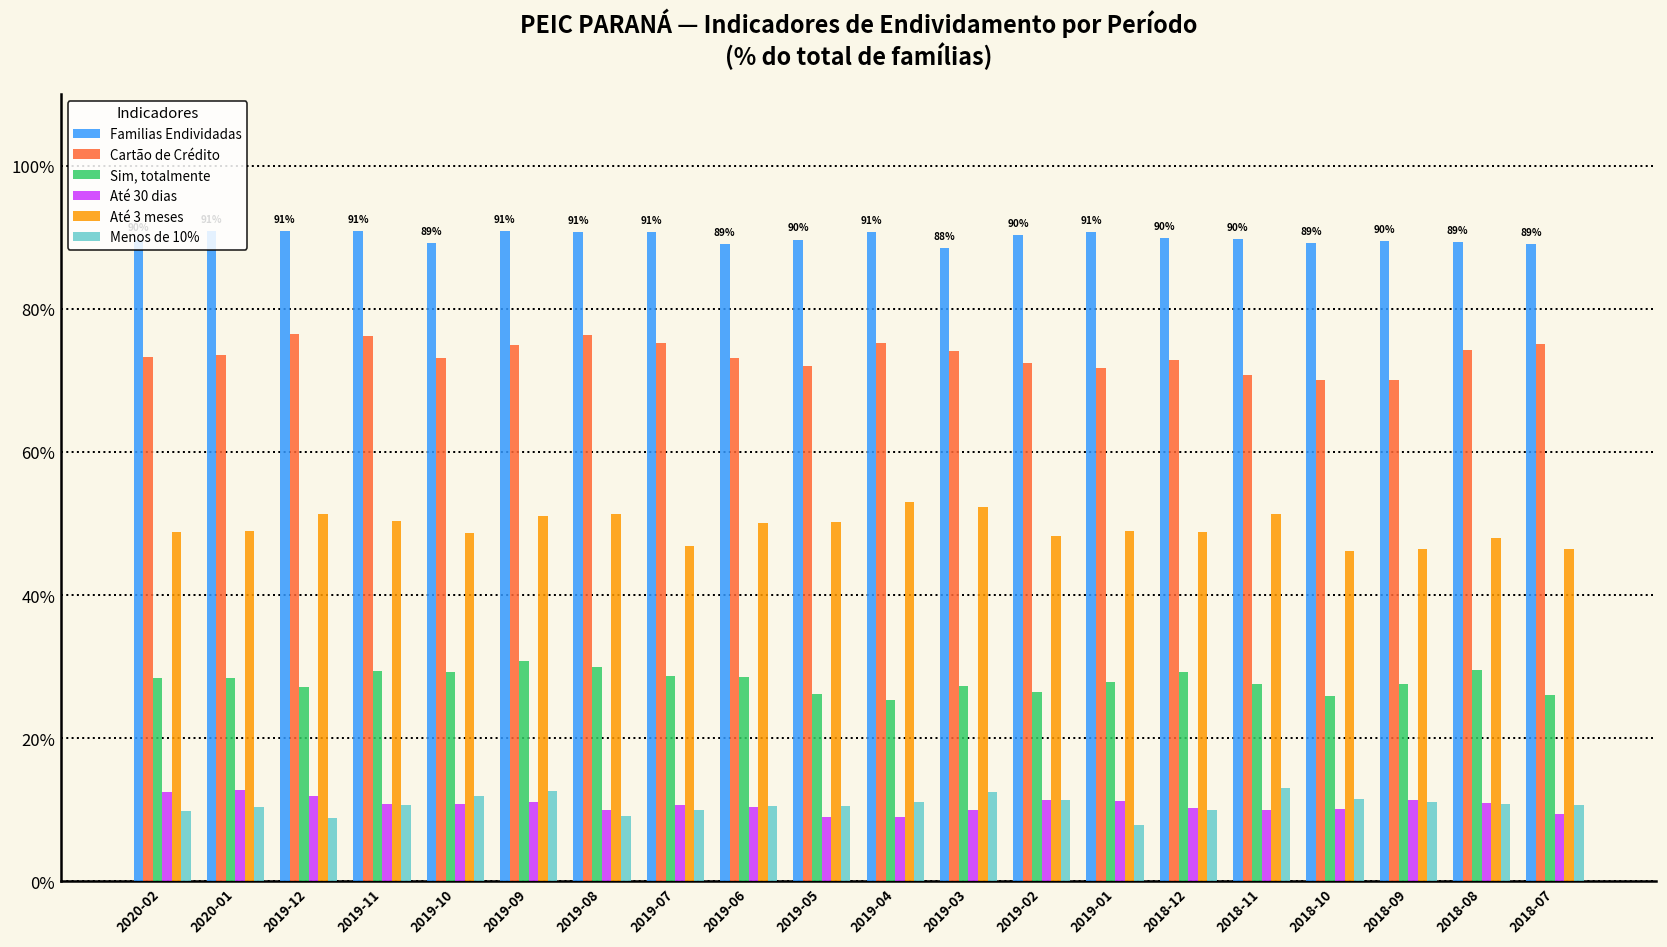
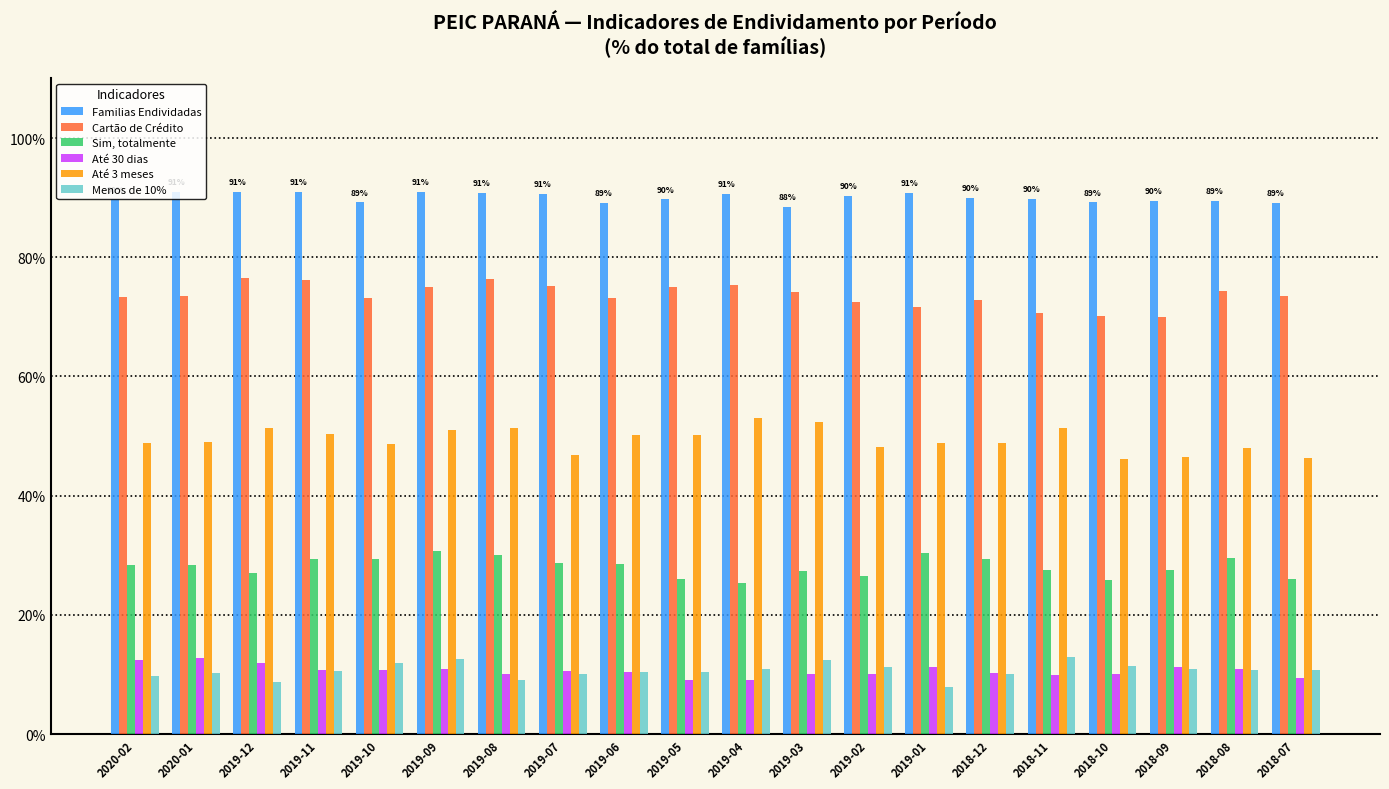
  {
    "Familias Endividadas": {
      "2019-12": "91%",
      "2019-11": "91%",
      "2019-10": "89%",
      "2019-09": "91%",
      "2019-08": "91%",
      "2019-07": "91%",
      "2019-06": "89%",
      "2019-05": "90%",
      "2019-04": "91%",
      "2019-03": "88%",
      "2019-02": "90%",
      "2019-01": "91%",
      "2018-12": "90%",
      "2018-11": "90%",
      "2018-10": "89%",
      "2018-09": "90%",
      "2018-08": "89%",
      "2018-07": "89%"
    },
    "Cartão de Crédito": {
      "2020-02": "73%",
      "2020-01": "74%",
      "2019-12": "77%",
      "2019-11": "76%",
      "2019-10": "73%",
      "2019-09": "75%",
      "2019-08": "76%",
      "2019-07": "75%",
      "2019-06": "73%",
-     "2019-05": "72%",
+     "2019-05": "75%",
      "2019-04": "75%",
      "2019-03": "74%",
      "2019-02": "73%",
      "2019-01": "72%",
      "2018-12": "73%",
      "2018-11": "71%",
      "2018-10": "70%",
      "2018-09": "70%",
      "2018-08": "74%",
-     "2018-07": "75%"
+     "2018-07": "74%"
    },
    "Sim, totalmente": {
      "2020-02": "28%",
      "2020-01": "28%",
      "2019-12": "27%",
      "2019-11": "29%",
      "2019-10": "29%",
      "2019-09": "31%",
      "2019-08": "30%",
      "2019-07": "29%",
      "2019-06": "28%",
      "2019-05": "26%",
      "2019-04": "25%",
      "2019-03": "27%",
      "2019-02": "27%",
-     "2019-01": "28%",
+     "2019-01": "30%",
      "2018-12": "29%",
      "2018-11": "28%",
      "2018-10": "26%",
      "2018-09": "28%",
      "2018-08": "30%",
      "2018-07": "26%"
    },
    "Até 30 dias": {
      "2020-02": "13%",
      "2020-01": "13%",
      "2019-12": "12%",
      "2019-11": "11%",
      "2019-10": "11%",
      "2019-09": "11%",
      "2019-08": "10%",
      "2019-07": "11%",
      "2019-06": "10%",
      "2019-05": "9%",
      "2019-04": "9%",
      "2019-03": "10%",
-     "2019-02": "11%",
+     "2019-02": "10%",
      "2019-01": "11%",
      "2018-12": "10%",
      "2018-11": "10%",
      "2018-10": "10%",
      "2018-09": "11%",
      "2018-08": "11%",
      "2018-07": "9%"
    },
    "Até 3 meses": {
      "2020-02": "49%",
      "2020-01": "49%",
      "2019-12": "51%",
      "2019-11": "50%",
      "2019-10": "49%",
      "2019-09": "51%",
      "2019-08": "51%",
      "2019-07": "47%",
      "2019-06": "50%",
      "2019-05": "50%",
      "2019-04": "53%",
      "2019-03": "52%",
      "2019-02": "48%",
      "2019-01": "49%",
      "2018-12": "49%",
      "2018-11": "51%",
      "2018-10": "46%",
      "2018-09": "47%",
      "2018-08": "48%",
      "2018-07": "46%"
    },
    "Menos de 10%": {
      "2020-02": "10%",
      "2020-01": "10%",
      "2019-12": "9%",
      "2019-11": "11%",
      "2019-10": "12%",
      "2019-09": "13%",
      "2019-08": "9%",
      "2019-07": "10%",
      "2019-06": "11%",
      "2019-05": "11%",
      "2019-04": "11%",
      "2019-03": "12%",
      "2019-02": "11%",
      "2019-01": "8%",
      "2018-12": "10%",
      "2018-11": "13%",
      "2018-10": "12%",
      "2018-09": "11%",
      "2018-08": "11%",
      "2018-07": "11%"
    }
  }
